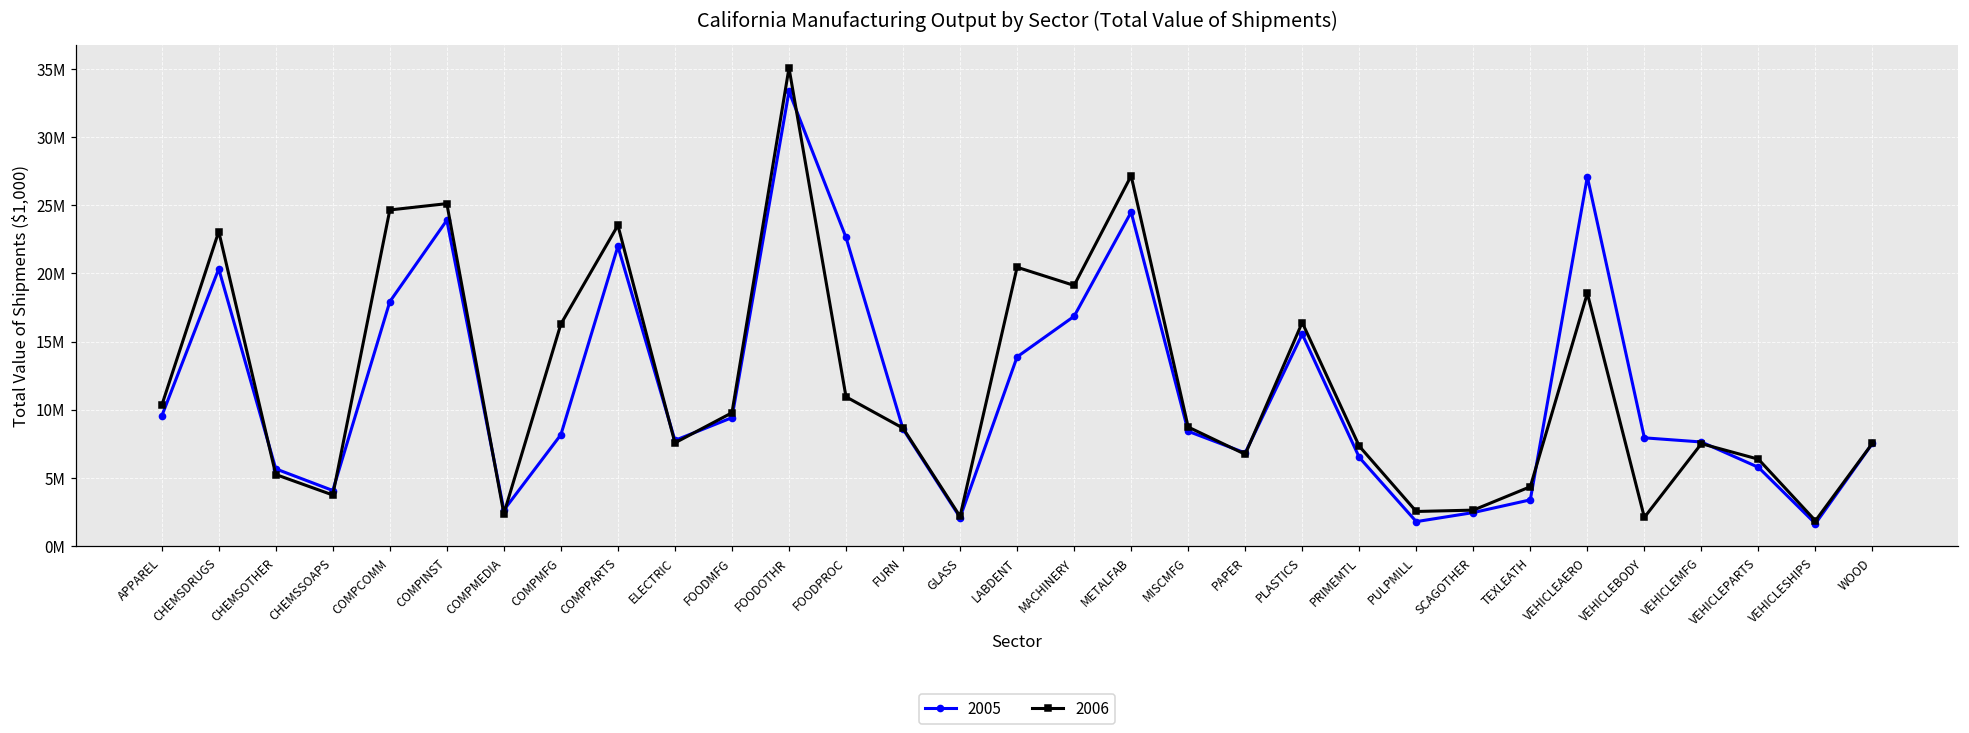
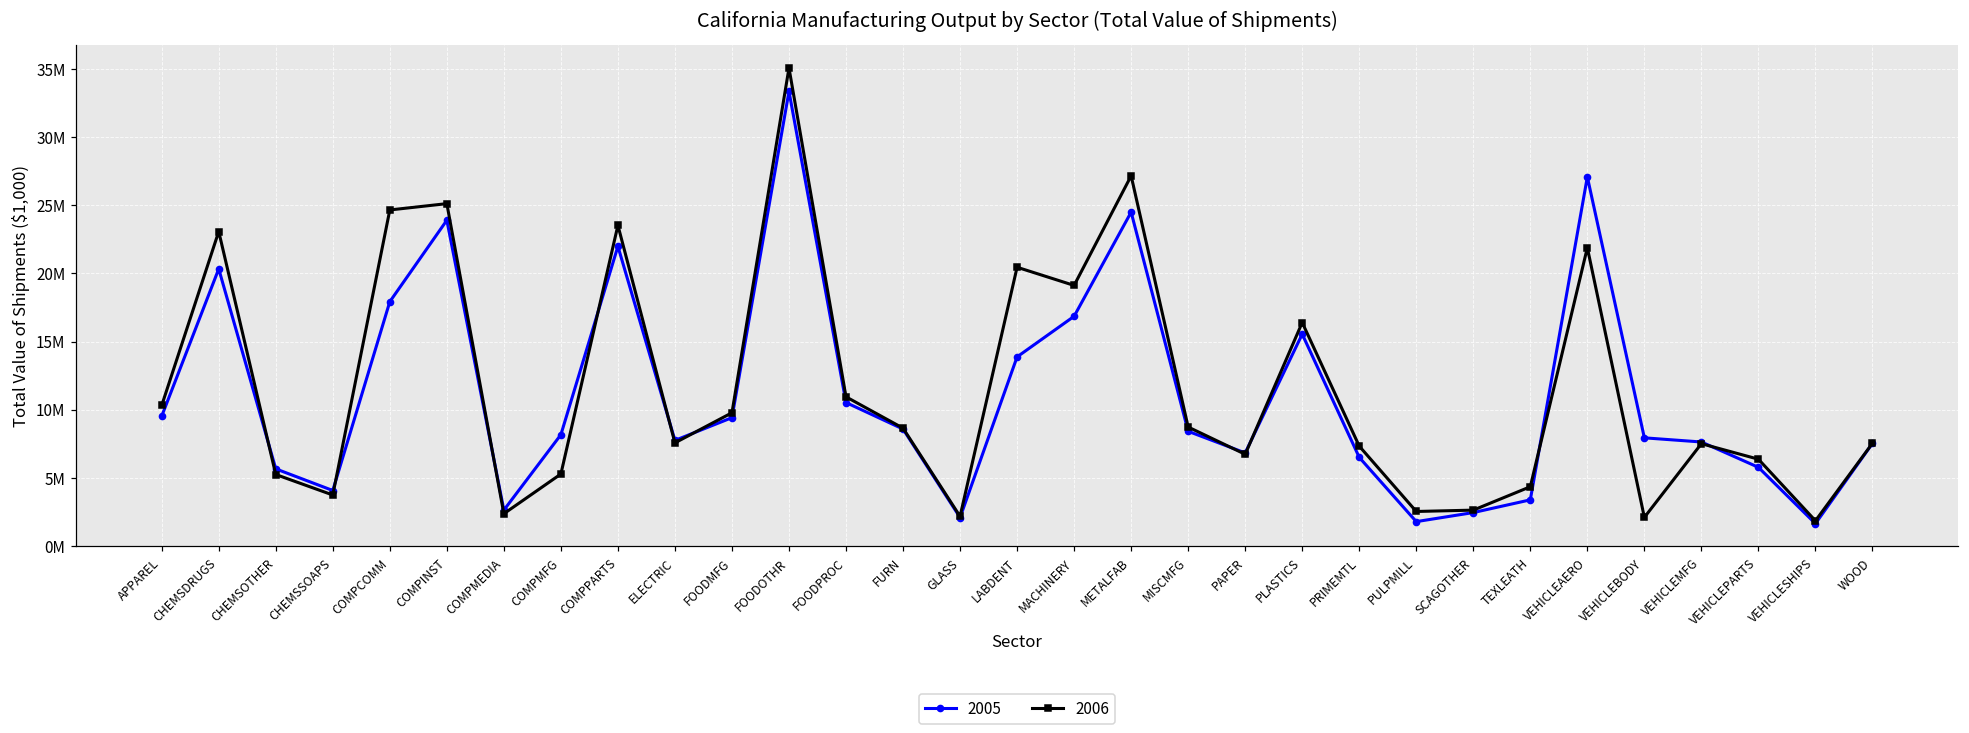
  {
    "2005": {
      "APPAREL": 9500000,
      "CHEMSDRUGS": 20300000,
      "CHEMSOTHER": 5700000,
      "CHEMSSOAPS": 4100000,
      "COMPCOMM": 17900000,
      "COMPINST": 23900000,
      "COMPMEDIA": 2600000,
      "COMPMFG": 8200000,
      "COMPPARTS": 22000000,
      "FOODMFG": 9400000,
      "FOODOTHR": 33400000,
-     "FOODPROC": 22600000,
+     "FOODPROC": 10500000,
      "LABDENT": 13900000,
      "MACHINERY": 16900000,
      "METALFAB": 24500000,
      "MISCMFG": 8400000,
      "PLASTICS": 15500000,
      "PRIMEMTL": 6500000,
      "PULPMILL": 1800000,
      "TEXLEATH": 3400000,
      "VEHICLEAERO": 27100000,
      "VEHICLEBODY": 7900000,
      "VEHICLEPARTS": 5800000,
      "VEHICLESHIPS": 1600000
    },
    "2006": {
      "APPAREL": 10300000,
      "CHEMSDRUGS": 23100000,
      "CHEMSOTHER": 5200000,
      "CHEMSSOAPS": 3700000,
      "COMPCOMM": 24700000,
      "COMPINST": 25100000,
      "COMPMEDIA": 2400000,
-     "COMPMFG": 16300000,
+     "COMPMFG": 5300000,
      "COMPPARTS": 23500000,
      "FOODMFG": 9800000,
      "FOODOTHR": 35100000,
      "FOODPROC": 10900000,
      "LABDENT": 20500000,
      "MACHINERY": 19100000,
      "METALFAB": 27200000,
      "MISCMFG": 8700000,
      "PLASTICS": 16400000,
      "PRIMEMTL": 7300000,
      "PULPMILL": 2500000,
      "TEXLEATH": 4300000,
-     "VEHICLEAERO": 18500000,
+     "VEHICLEAERO": 21900000,
      "VEHICLEBODY": 2100000,
      "VEHICLEPARTS": 6400000,
      "VEHICLESHIPS": 1800000
    }
  }
